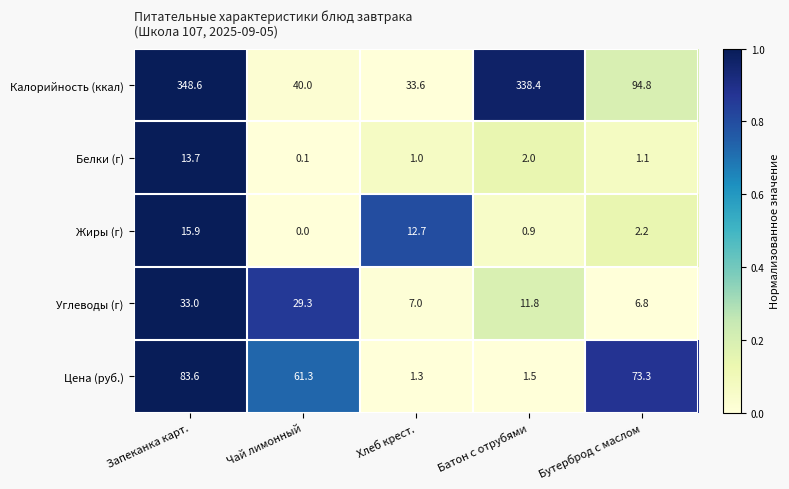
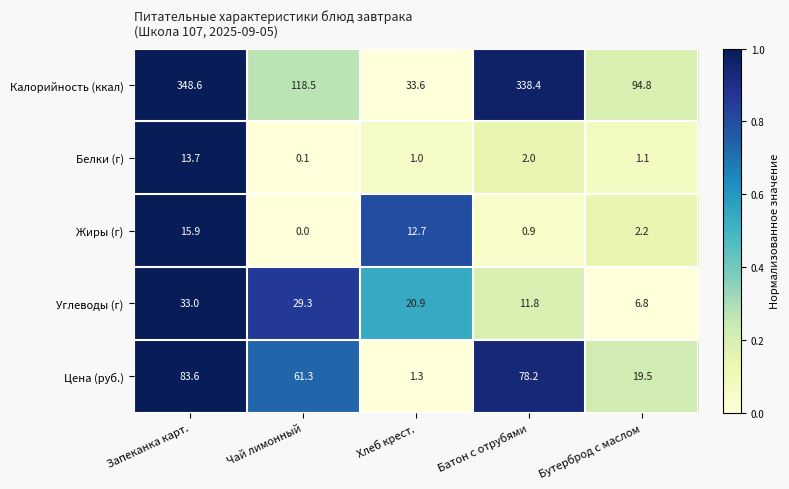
  {
    "Калорийность (ккал)": {
      "Запеканка карт.": 348.6,
-     "Чай лимонный": 40.0,
+     "Чай лимонный": 118.5,
      "Хлеб крест.": 33.6,
      "Батон с отрубями": 338.4,
      "Бутерброд с маслом": 94.8
    },
    "Белки (г)": {
      "Запеканка карт.": 13.7,
      "Чай лимонный": 0.1,
      "Хлеб крест.": 1.0,
      "Батон с отрубями": 2.0,
      "Бутерброд с маслом": 1.1
    },
    "Жиры (г)": {
      "Запеканка карт.": 15.9,
      "Чай лимонный": 0.0,
      "Хлеб крест.": 12.7,
      "Батон с отрубями": 0.9,
      "Бутерброд с маслом": 2.2
    },
    "Углеводы (г)": {
      "Запеканка карт.": 33.0,
      "Чай лимонный": 29.3,
-     "Хлеб крест.": 7.0,
+     "Хлеб крест.": 20.9,
      "Батон с отрубями": 11.8,
      "Бутерброд с маслом": 6.8
    },
    "Цена (руб.)": {
      "Запеканка карт.": 83.6,
      "Чай лимонный": 61.3,
      "Хлеб крест.": 1.3,
-     "Батон с отрубями": 1.5,
-     "Бутерброд с маслом": 73.3
+     "Батон с отрубями": 78.2,
+     "Бутерброд с маслом": 19.5
    }
  }
